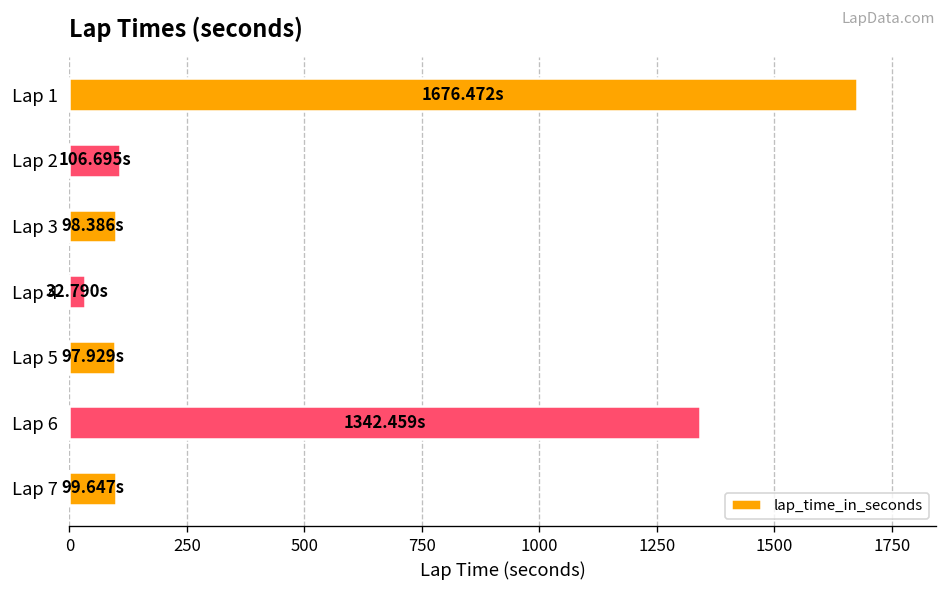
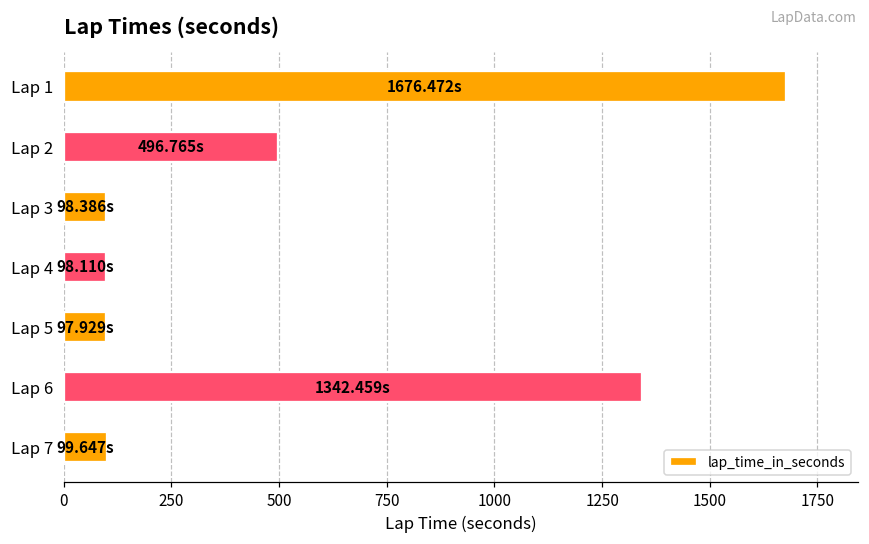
  {
    "Lap 1": "1676.472s",
-   "Lap 2": "106.695s",
+   "Lap 2": "496.765s",
    "Lap 3": "98.386s",
-   "Lap 4": "32.790s",
+   "Lap 4": "98.110s",
    "Lap 5": "97.929s",
    "Lap 6": "1342.459s",
    "Lap 7": "99.647s"
  }
